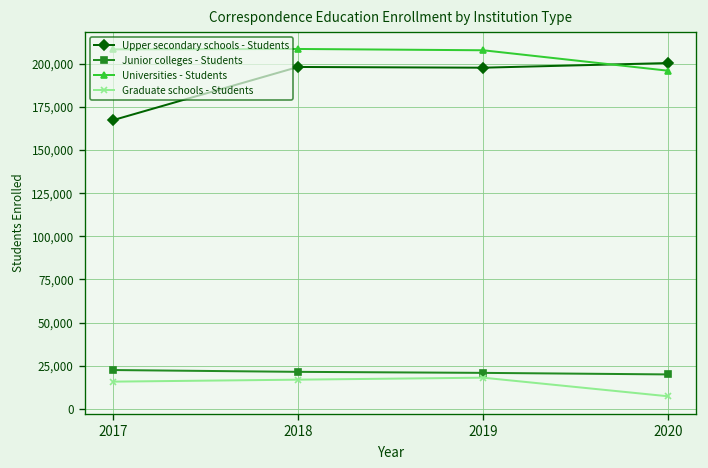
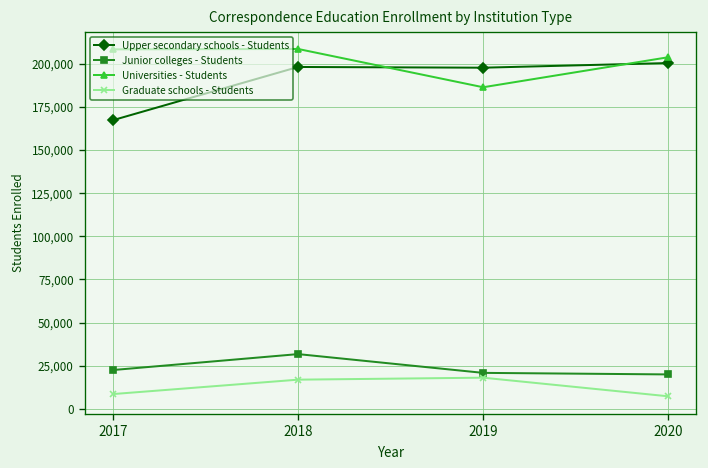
  {
    "Upper secondary schools - Students": {
      "2017": "167,000",
      "2018": "198,000",
      "2019": "198,000",
      "2020": "200,000"
    },
    "Junior colleges - Students": {
      "2017": "23,000",
-     "2018": "21,000",
+     "2018": "32,000",
      "2019": "21,000",
      "2020": "20,000"
    },
    "Universities - Students": {
      "2018": "209,000",
-     "2019": "208,000",
-     "2020": "196,000"
+     "2019": "186,000",
+     "2020": "204,000"
    },
    "Graduate schools - Students": {
-     "2017": "16,000",
+     "2017": "9,000",
      "2018": "17,000",
      "2019": "18,000",
      "2020": "7,000"
    }
  }
